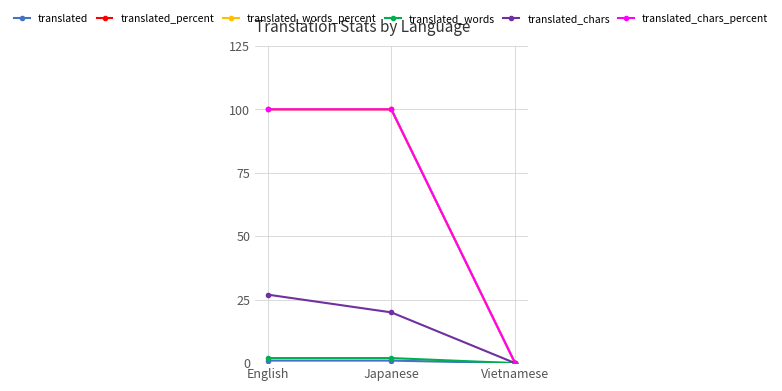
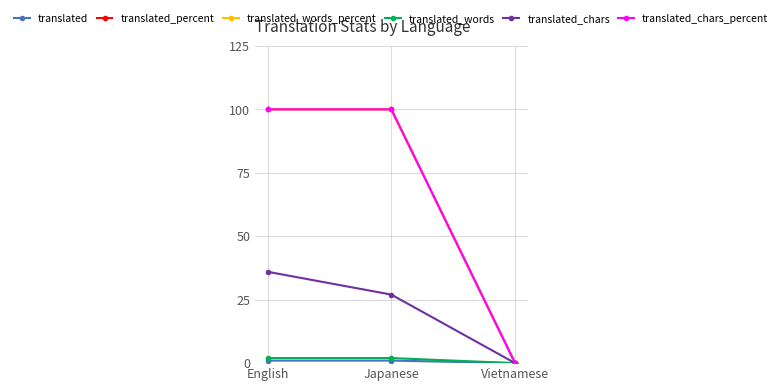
  {
    "translated_chars_percent": {
      "English": 100,
      "Japanese": 100
    },
    "translated_chars": {
-     "English": 27,
-     "Japanese": 20
+     "English": 36,
+     "Japanese": 27
    }
  }
